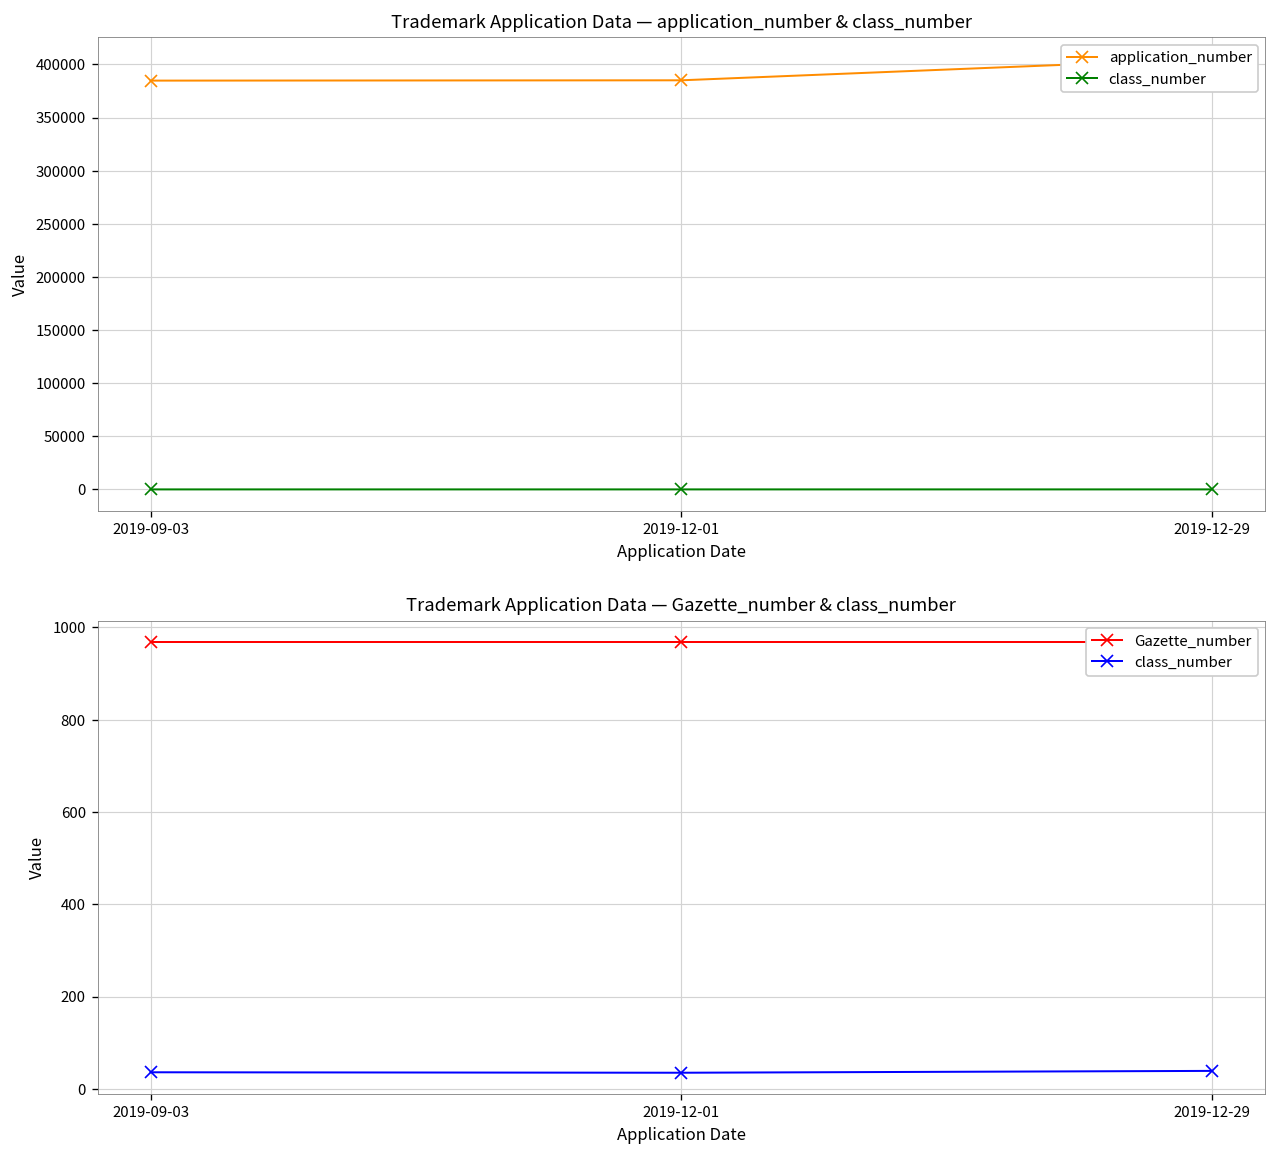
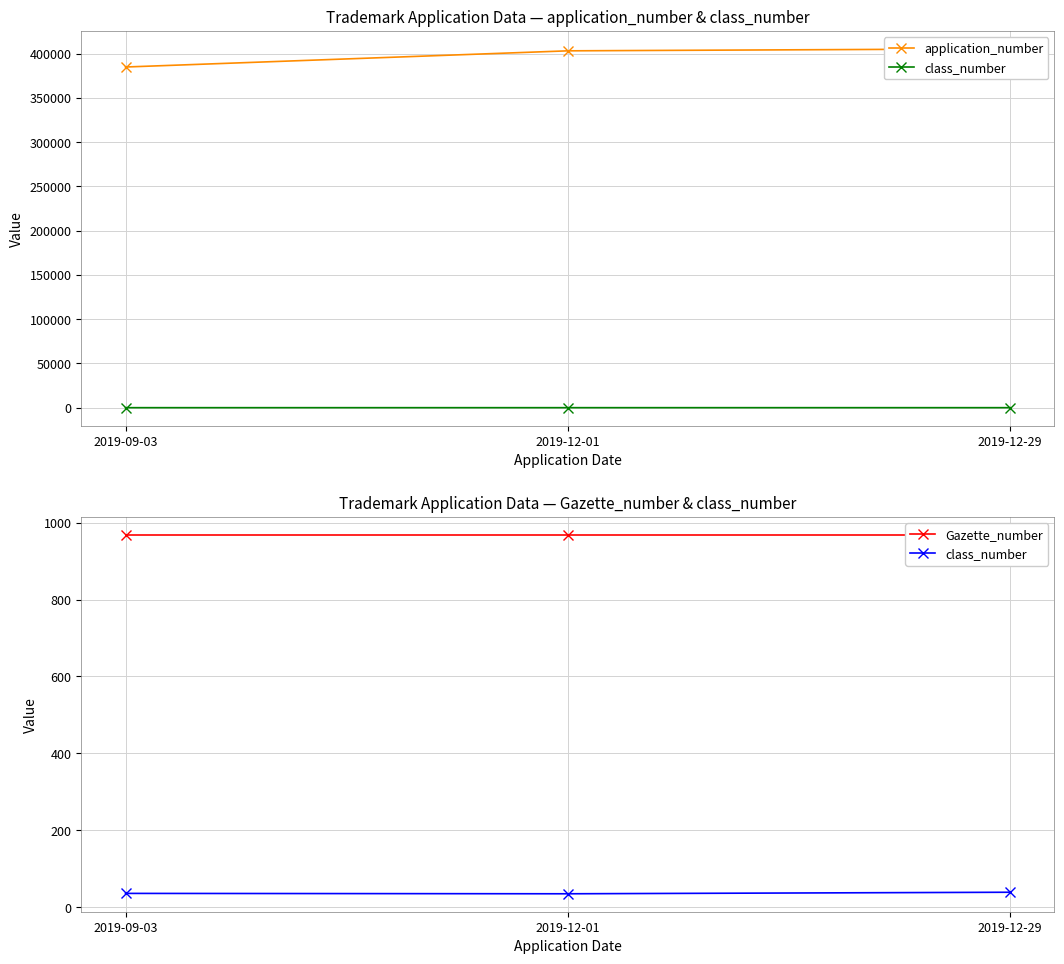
  {
    "Trademark Application Data — application_number & class_number": {
      "application_number": {
        "2019-09-03": 380000,
-       "2019-12-01": 390000
+       "2019-12-01": 400000
      }
    },
    "Trademark Application Data — Gazette_number & class_number": {
      "Gazette_number": {
        "2019-09-03": 970,
        "2019-12-01": 970
      },
      "class_number": {
        "2019-09-03": 40,
        "2019-12-01": 40,
        "2019-12-29": 40
      }
    }
  }
